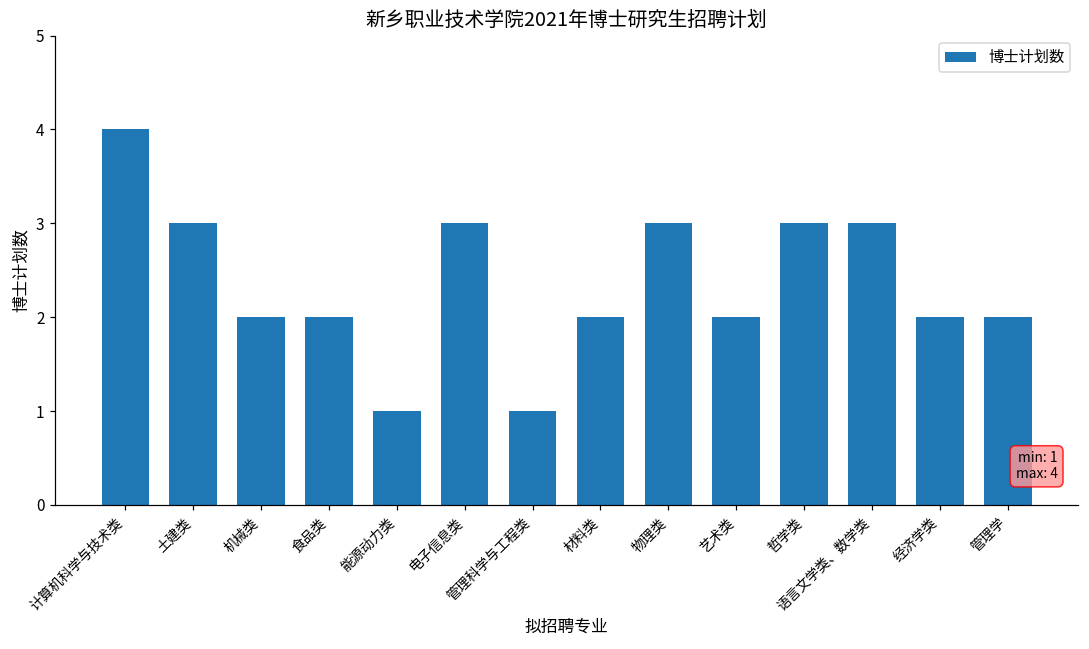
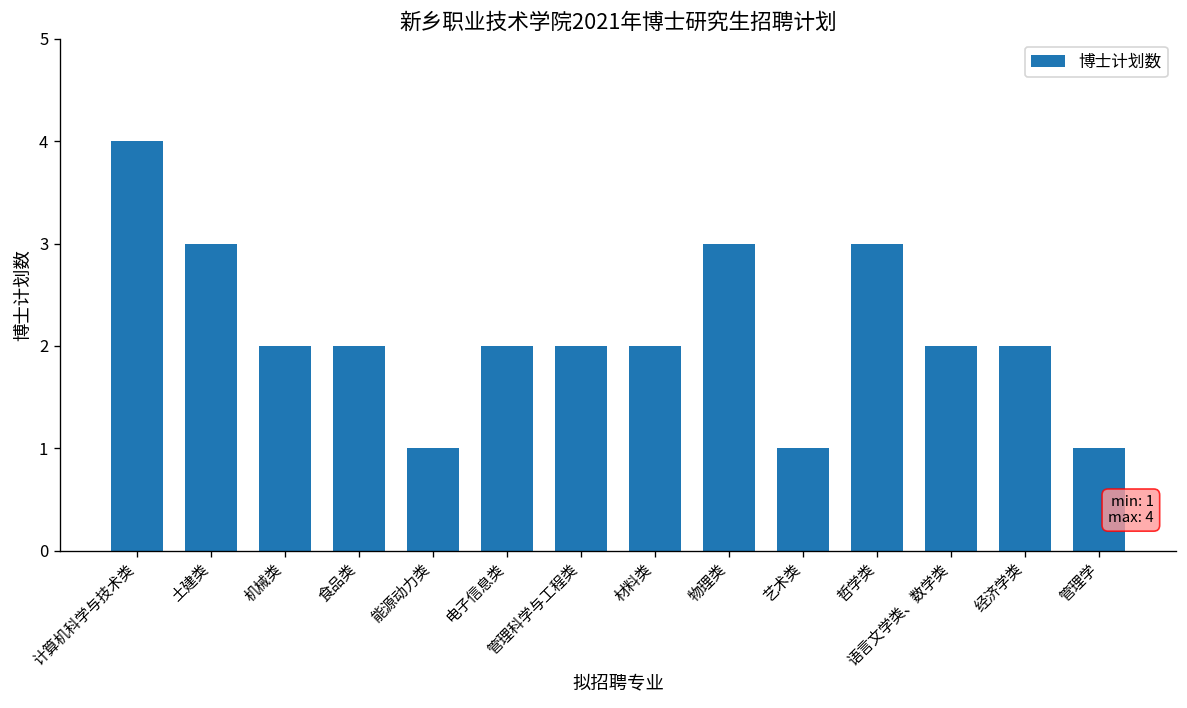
  {
    "计算机科学与技术类": 4,
    "土建类": 3,
    "机械类": 2,
    "食品类": 2,
    "能源动力类": 1,
-   "电子信息类": 3,
-   "管理科学与工程类": 1,
+   "电子信息类": 2,
+   "管理科学与工程类": 2,
    "材料类": 2,
    "物理类": 3,
-   "艺术类": 2,
+   "艺术类": 1,
    "哲学类": 3,
-   "语言文学类、数学类": 3,
+   "语言文学类、数学类": 2,
    "经济学类": 2,
-   "管理学": 2
+   "管理学": 1
  }
